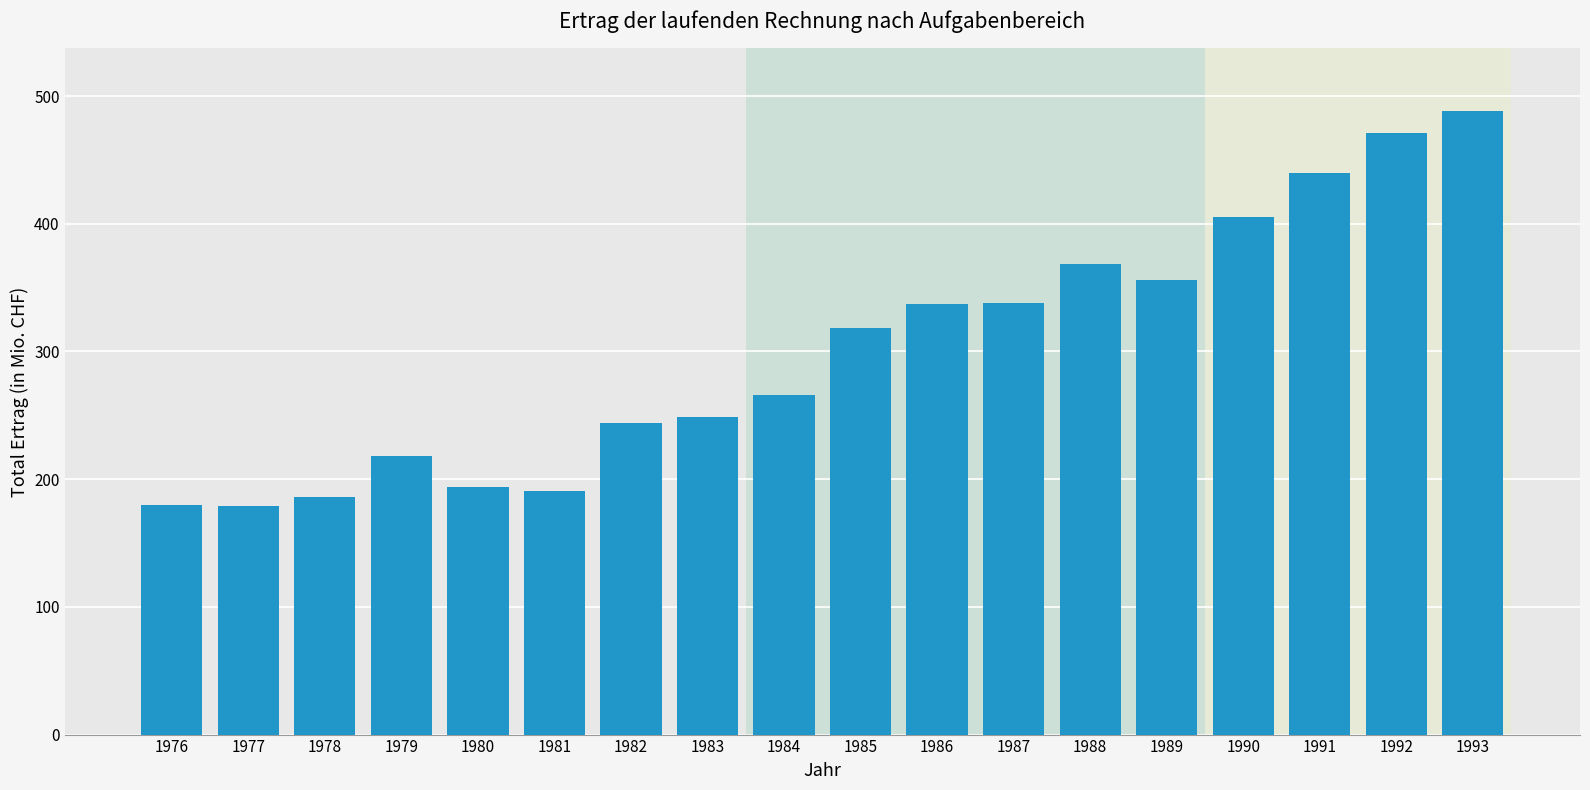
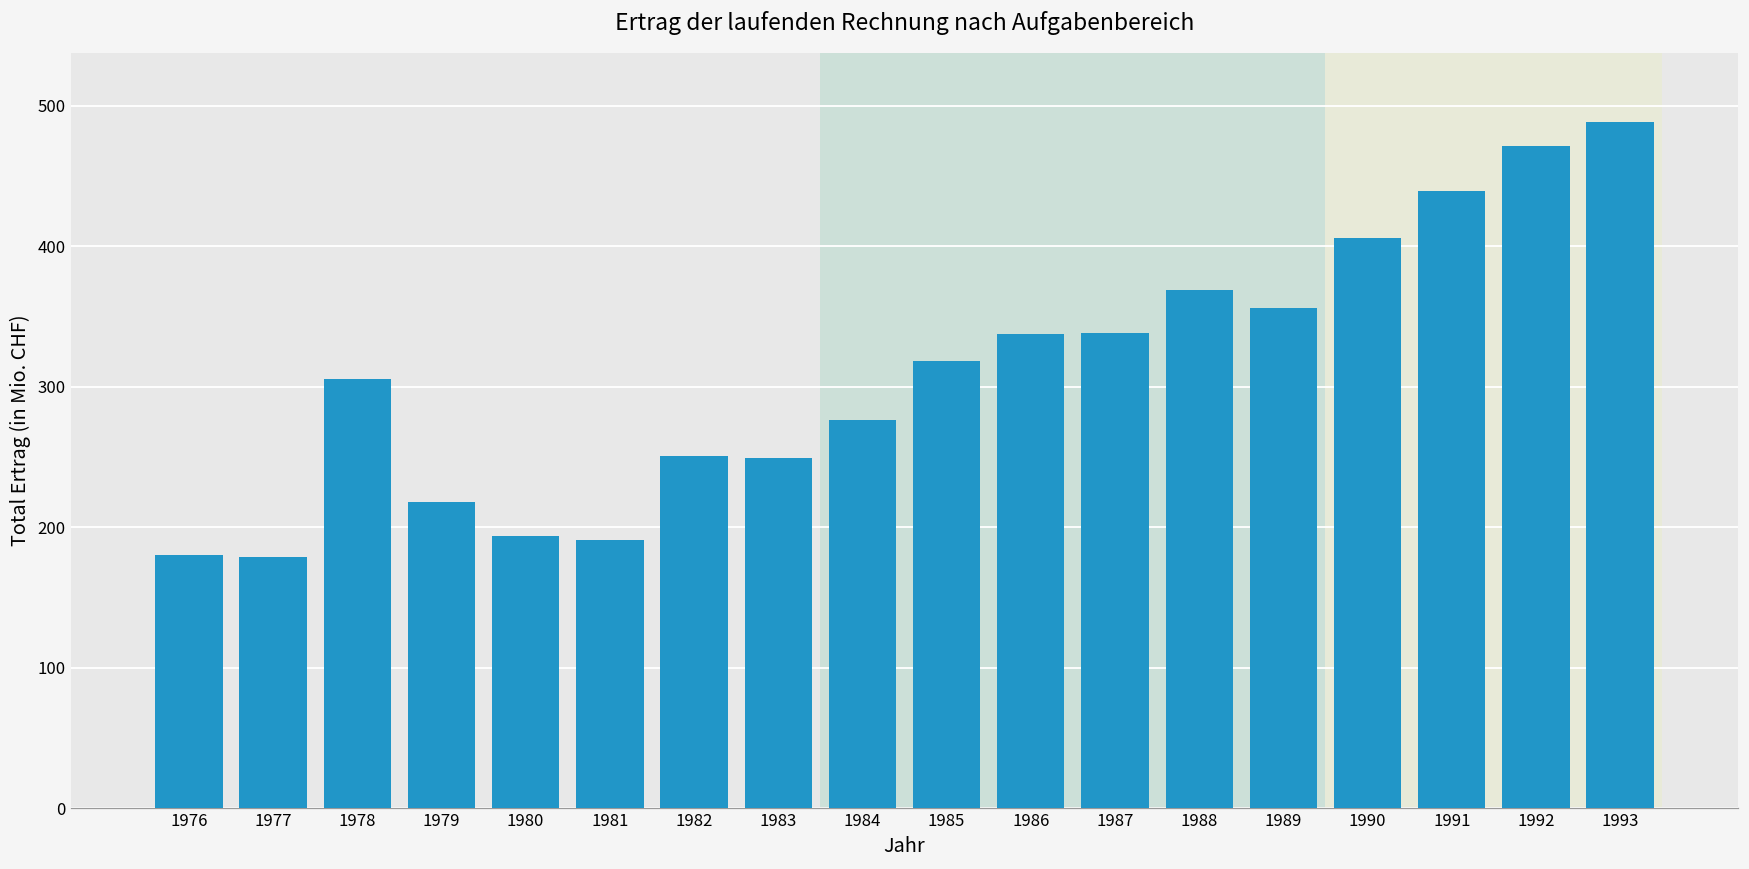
  {
    "1976": 180,
    "1977": 179,
-   "1978": 186,
+   "1978": 305,
    "1979": 218,
    "1980": 194,
    "1981": 190,
-   "1982": 244,
+   "1982": 250,
    "1983": 249,
-   "1984": 266,
+   "1984": 276,
    "1985": 318,
    "1986": 337,
    "1987": 338,
    "1988": 369,
    "1989": 356,
    "1990": 405,
    "1991": 439,
    "1992": 471,
    "1993": 488
  }
